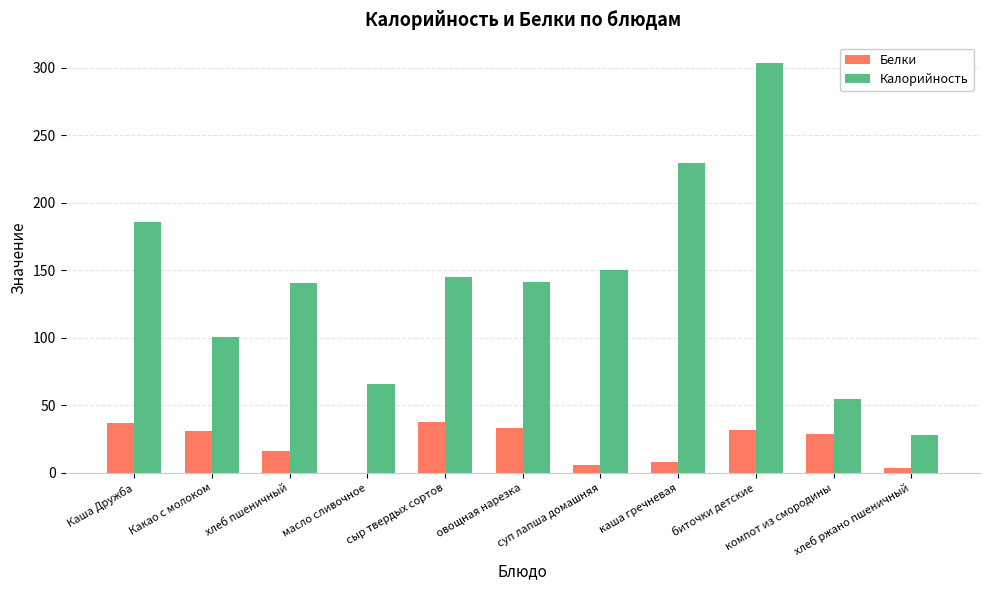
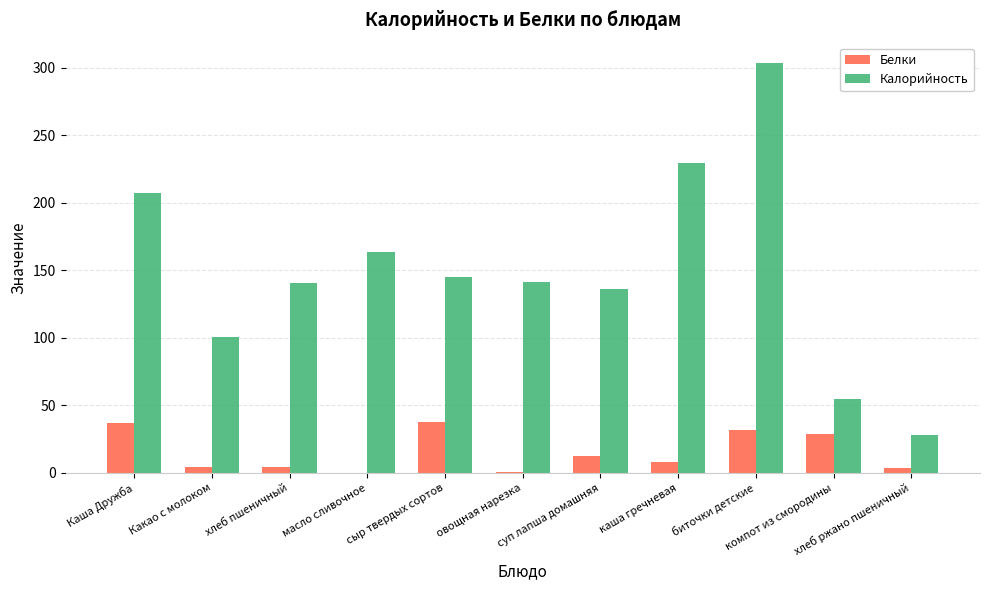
  {
    "Белки": {
      "Каша Дружба": 37,
-     "Какао с молоком": 31,
-     "хлеб пшеничный": 17,
+     "Какао с молоком": 5,
+     "хлеб пшеничный": 5,
      "сыр твердых сортов": 38,
-     "овощная нарезка": 33,
-     "суп лапша домашняя": 6,
+     "овощная нарезка": 1,
+     "суп лапша домашняя": 12,
      "каша гречневая": 8,
      "биточки детские": 32,
      "компот из смородины": 29,
      "хлеб ржано пшеничный": 3
    },
    "Калорийность": {
-     "Каша Дружба": 186,
+     "Каша Дружба": 207,
      "Какао с молоком": 100,
      "хлеб пшеничный": 141,
-     "масло сливочное": 66,
+     "масло сливочное": 163,
      "сыр твердых сортов": 145,
      "овощная нарезка": 141,
-     "суп лапша домашняя": 150,
+     "суп лапша домашняя": 136,
      "каша гречневая": 229,
      "биточки детские": 303,
      "компот из смородины": 55,
      "хлеб ржано пшеничный": 28
    }
  }
